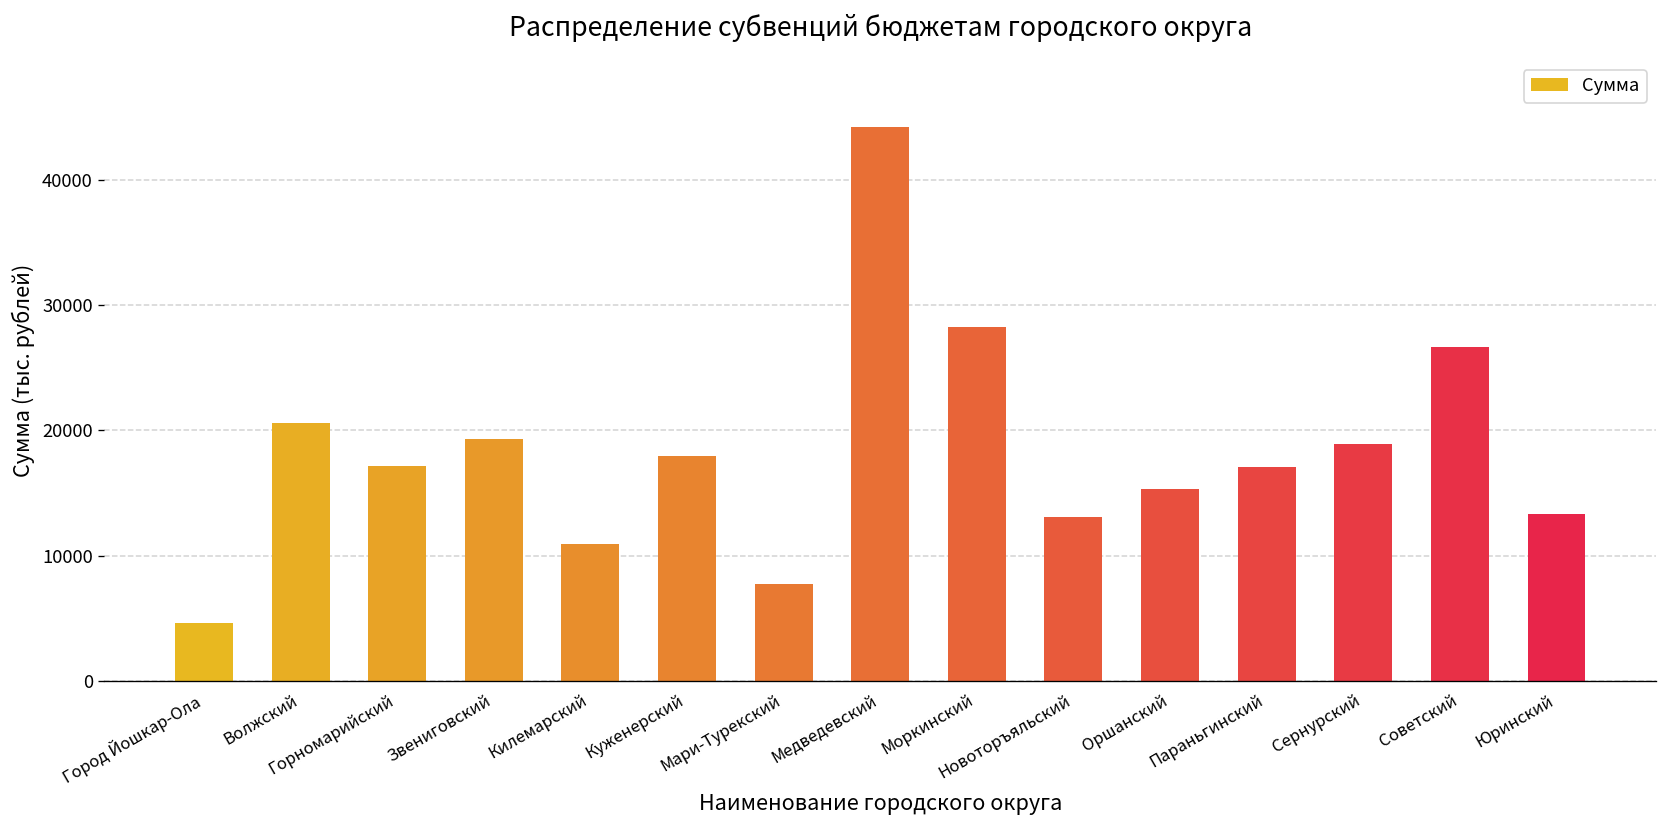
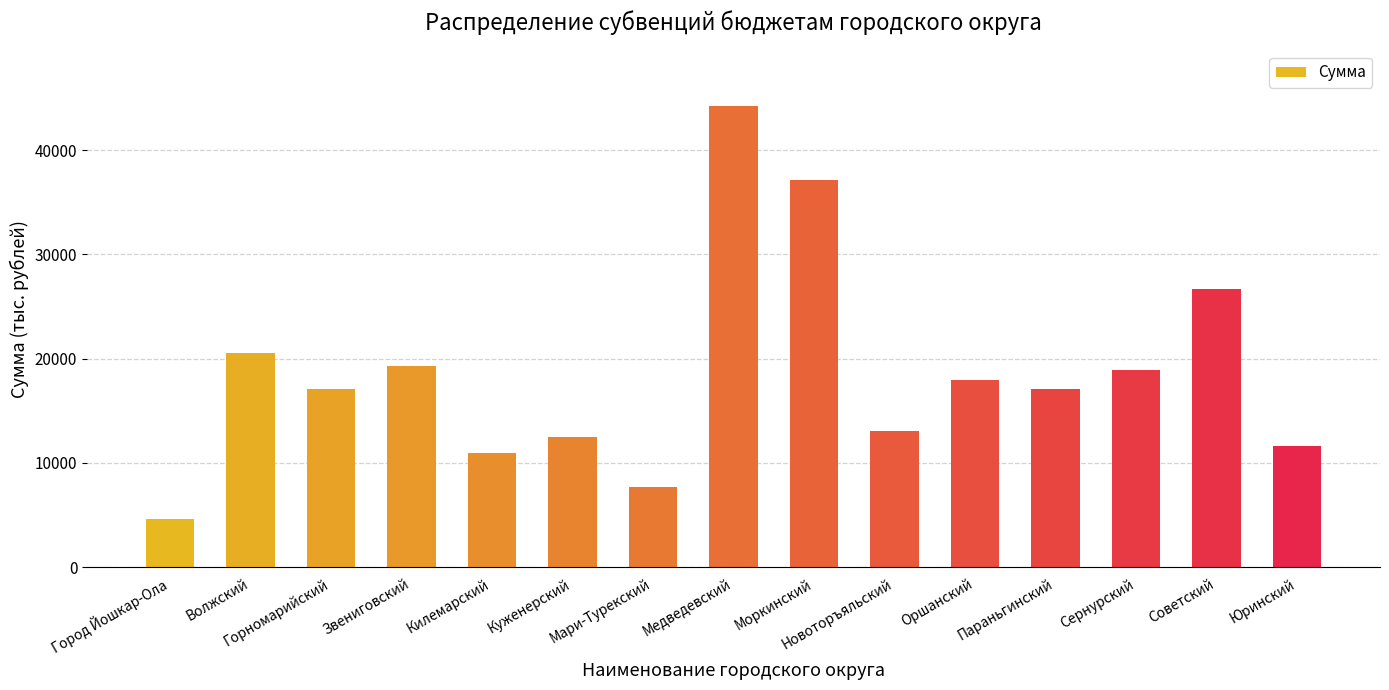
  {
    "Город Йошкар-Ола": 4600,
    "Волжский": 20600,
    "Горномарийский": 17100,
    "Звениговский": 19300,
    "Килемарский": 10900,
-   "Куженерский": 18000,
+   "Куженерский": 12500,
    "Мари-Турекский": 7700,
    "Медведевский": 44200,
-   "Моркинский": 28200,
+   "Моркинский": 37100,
    "Новоторъяльский": 13100,
-   "Оршанский": 15300,
+   "Оршанский": 18000,
    "Параньгинский": 17100,
    "Сернурский": 18900,
    "Советский": 26700,
-   "Юринский": 13300
+   "Юринский": 11600
  }
